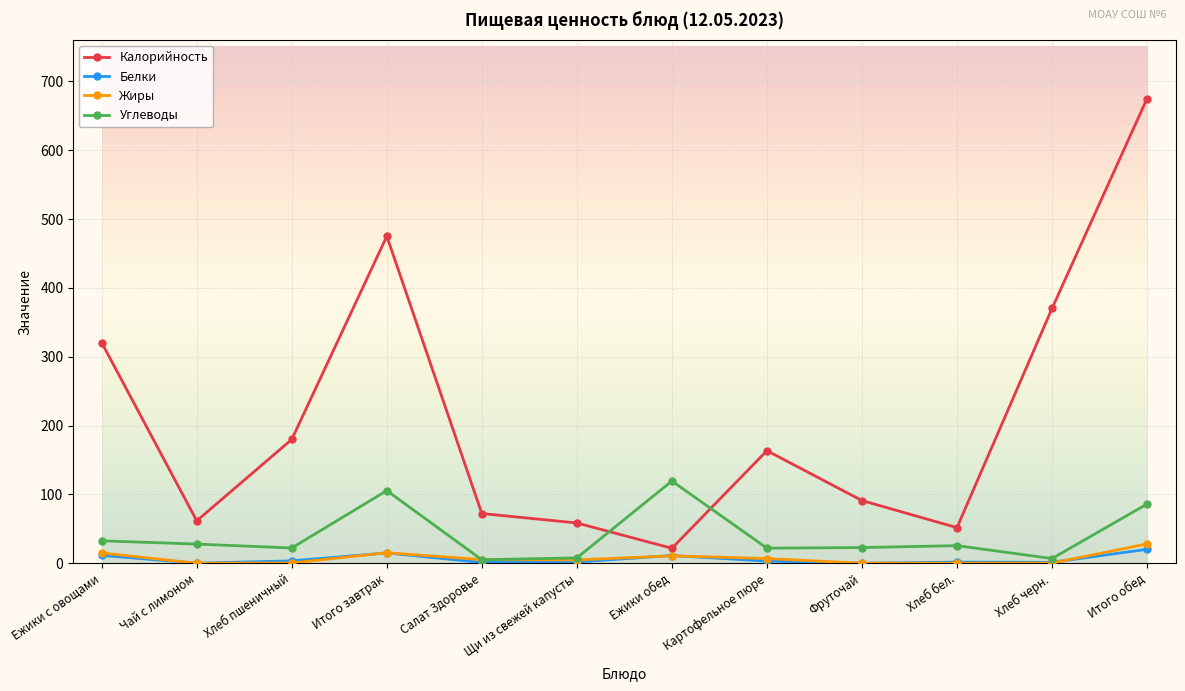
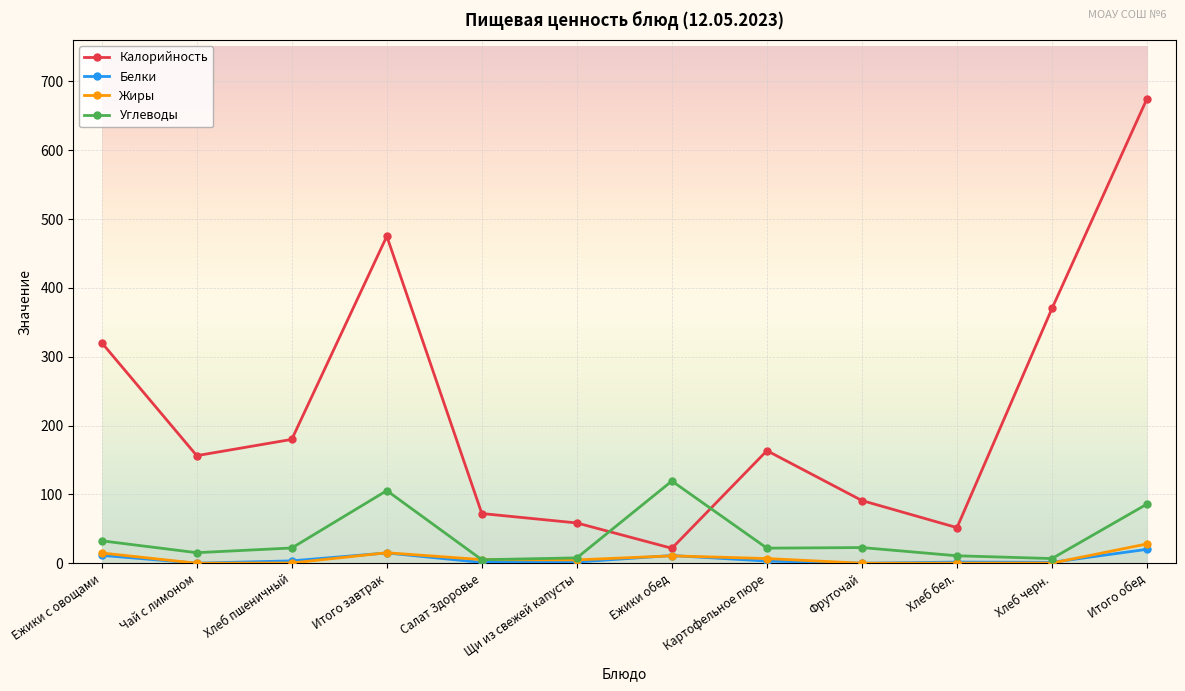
  {
    "Калорийность": {
      "Ежики с овощами": 320,
-     "Чай с лимоном": 60,
+     "Чай с лимоном": 160,
      "Хлеб пшеничный": 180,
      "Итого завтрак": 480,
      "Салат Здоровье": 70,
      "Щи из свежей капусты": 60,
      "Ежики обед": 20,
      "Картофельное пюре": 160,
      "Фруточай": 90,
      "Хлеб бел.": 50,
      "Хлеб черн.": 370,
      "Итого обед": 670
    },
    "Белки": {
      "Салат Здоровье": 0,
      "Картофельное пюре": 0,
      "Итого обед": 20
    },
    "Жиры": {
      "Картофельное пюре": 10,
      "Итого обед": 30
    },
    "Углеводы": {
      "Ежики с овощами": 30,
-     "Чай с лимоном": 30,
+     "Чай с лимоном": 20,
      "Хлеб пшеничный": 20,
      "Итого завтрак": 110,
      "Ежики обед": 120,
      "Картофельное пюре": 20,
      "Фруточай": 20,
-     "Хлеб бел.": 30,
+     "Хлеб бел.": 10,
      "Хлеб черн.": 10,
      "Итого обед": 90
    }
  }
